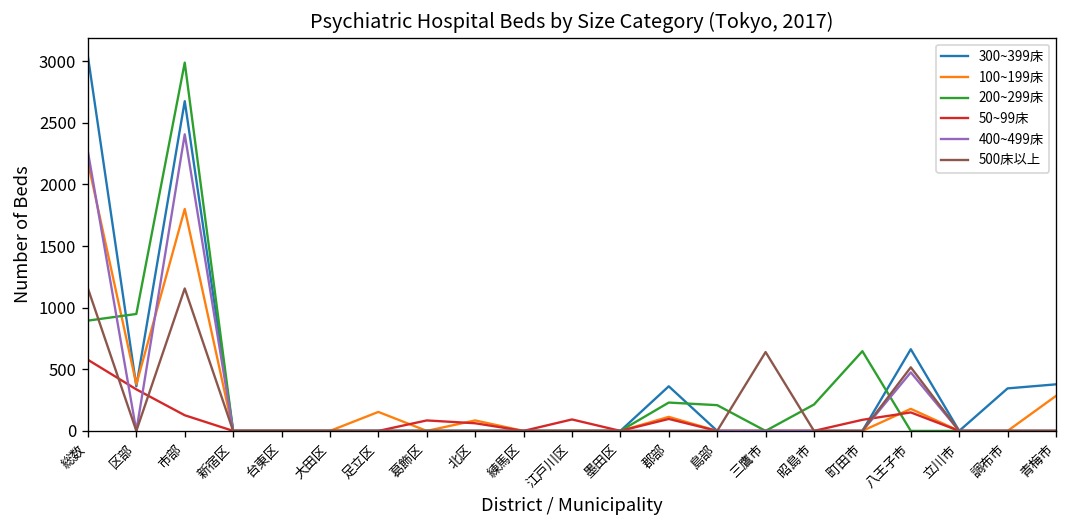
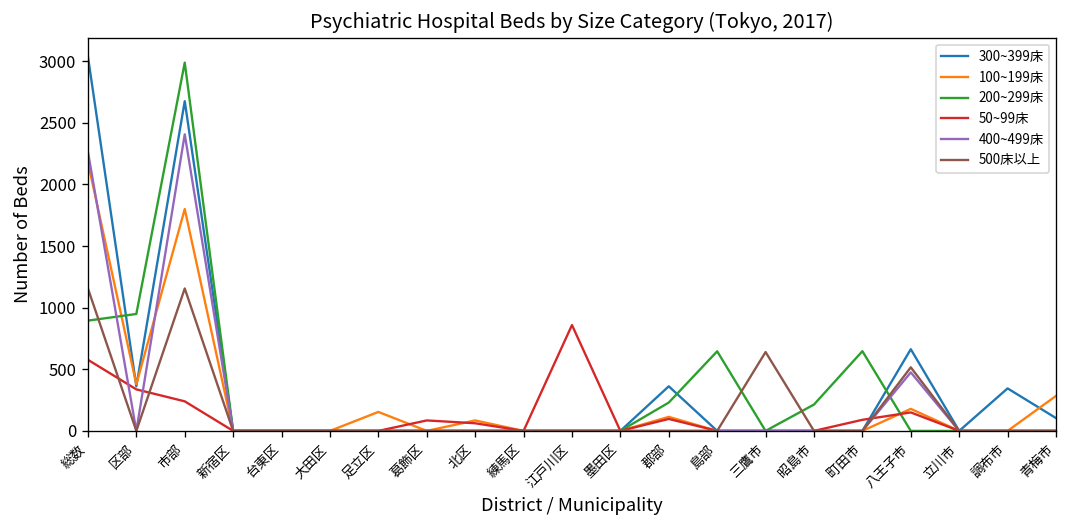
  {
    "300~399床": {
      "総数": 3040,
      "市部": 2680,
      "郡部": 360,
      "八王子市": 660,
      "調布市": 350,
-     "青梅市": 380
+     "青梅市": 100
    },
    "100~199床": {
      "総数": 2180,
      "市部": 1800,
      "足立区": 150,
      "八王子市": 180,
      "青梅市": 280
    },
    "200~299床": {
      "総数": 900,
      "区部": 950,
      "市部": 2990,
      "郡部": 230,
-     "島部": 210,
+     "島部": 650,
      "昭島市": 210,
      "町田市": 650,
      "八王子市": 0
    },
    "50~99床": {
      "総数": 580,
      "区部": 340,
-     "市部": 130,
+     "市部": 240,
      "葛飾区": 90,
-     "江戸川区": 90,
+     "江戸川区": 860,
      "町田市": 90,
      "八王子市": 150
    },
    "400~499床": {
      "総数": 2270,
      "市部": 2410,
      "八王子市": 480
    },
    "500床以上": {
      "総数": 1160,
      "市部": 1160,
      "三鷹市": 640,
      "八王子市": 520
    }
  }
